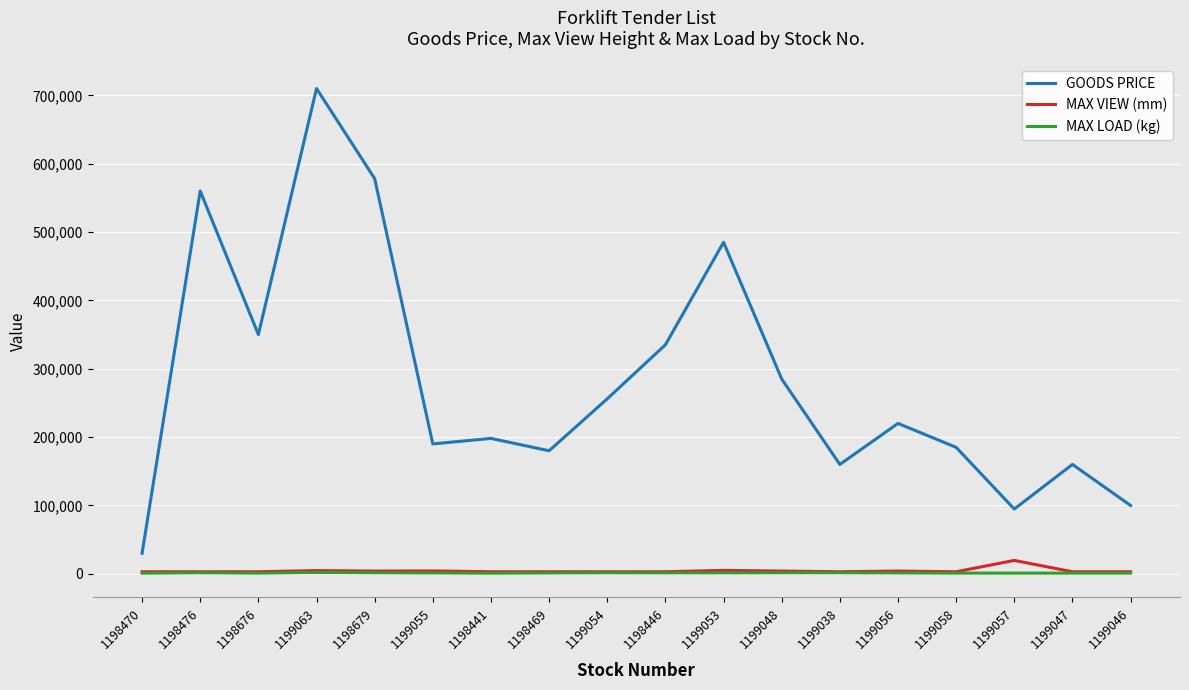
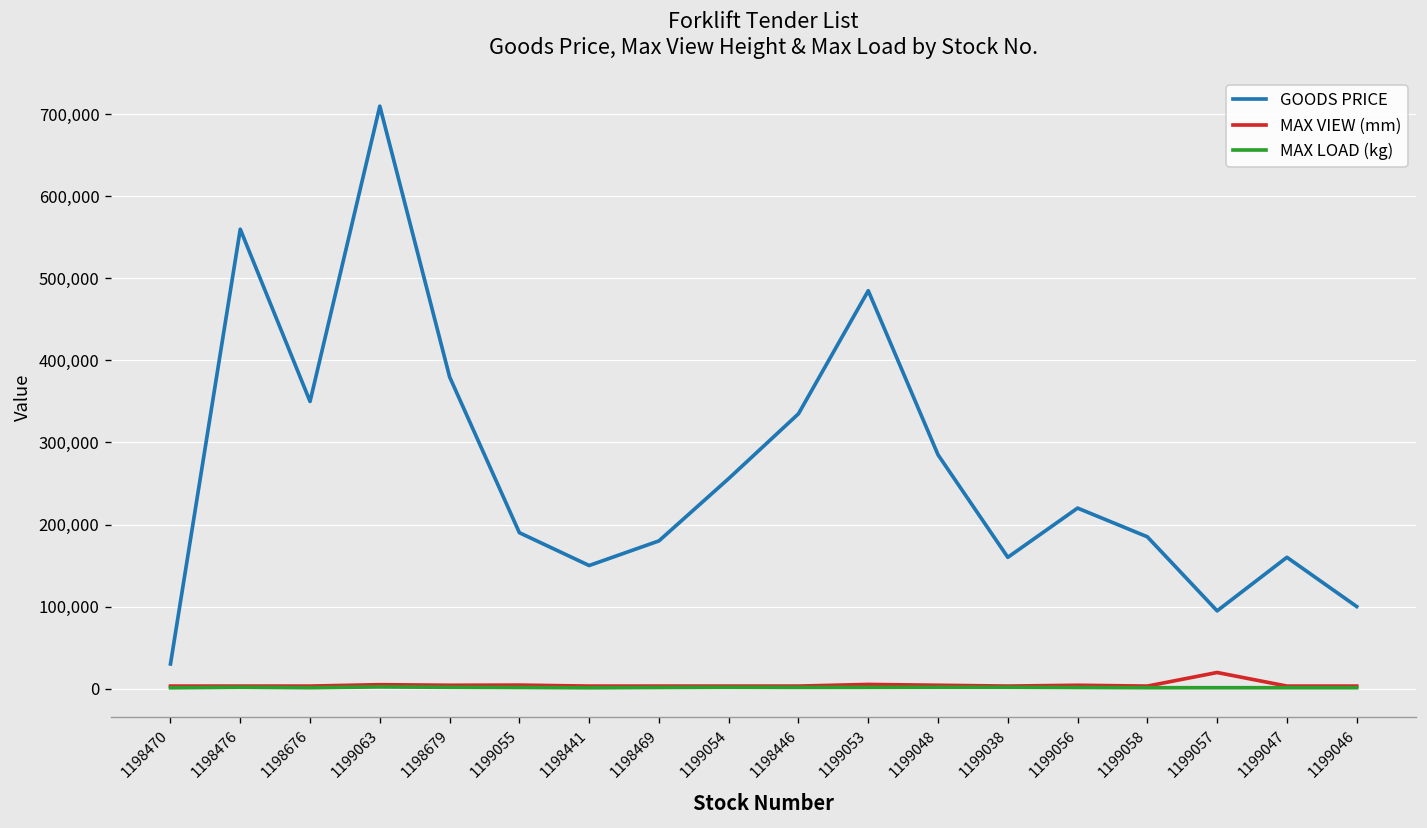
  {
    "GOODS PRICE": {
      "1198470": "30,000",
      "1198476": "560,000",
      "1198676": "350,000",
      "1199063": "710,000",
-     "1198679": "580,000",
+     "1198679": "380,000",
      "1199055": "190,000",
-     "1198441": "200,000",
+     "1198441": "150,000",
      "1198469": "180,000",
      "1199054": "260,000",
      "1198446": "340,000",
      "1199053": "490,000",
      "1199048": "290,000",
      "1199038": "160,000",
      "1199056": "220,000",
      "1199058": "190,000",
      "1199057": "90,000",
      "1199047": "160,000",
      "1199046": "100,000"
    },
    "MAX VIEW (mm)": {
      "1199057": "20,000"
    },
    "MAX LOAD (kg)": {
      "1199057": "0"
    }
  }
